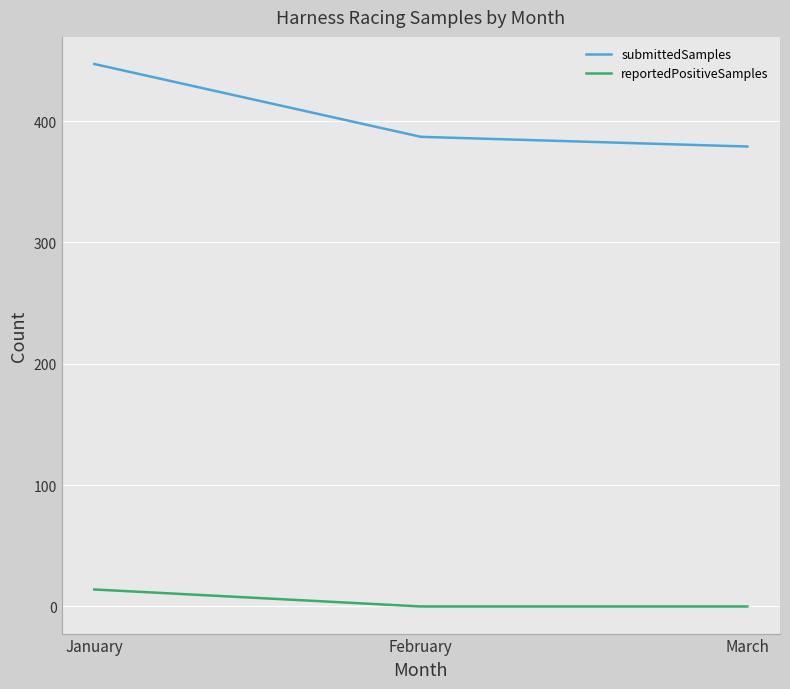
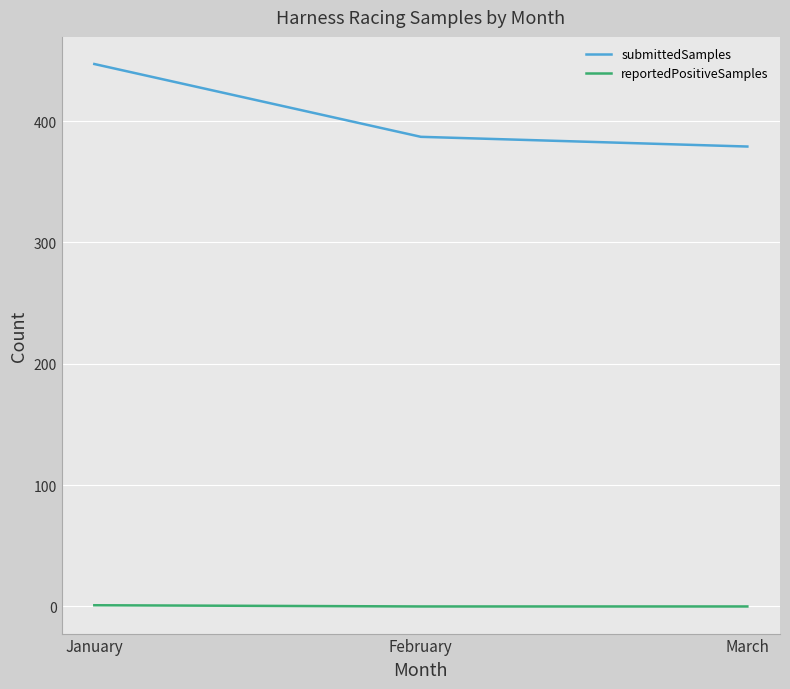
  {
    "submittedSamples": {
      "January": 447,
      "February": 387,
      "March": 379
    },
    "reportedPositiveSamples": {
-     "January": 14,
+     "January": 1,
      "February": 0,
      "March": 0
    }
  }
